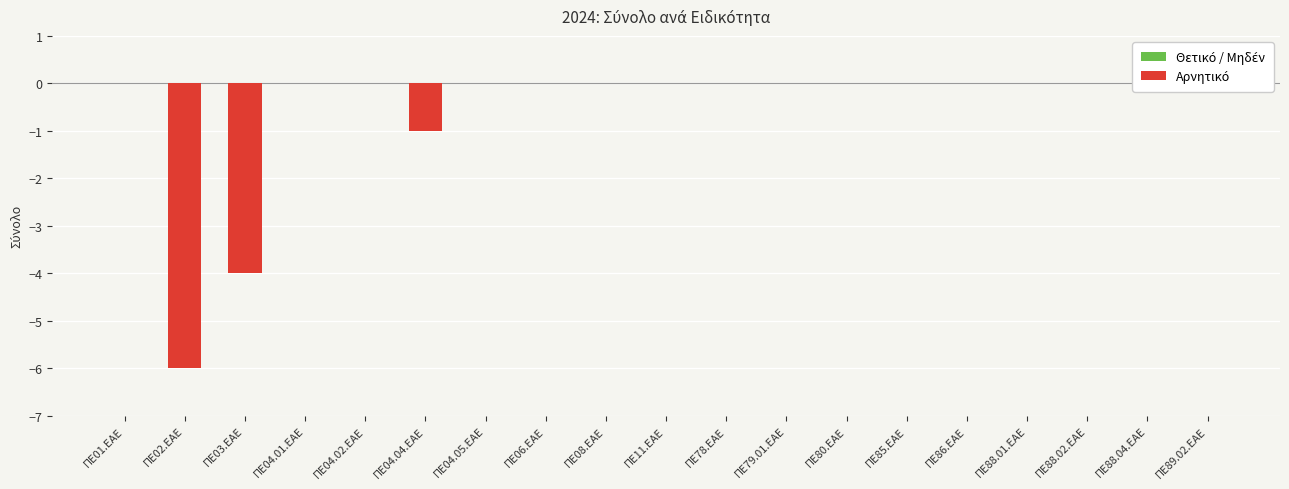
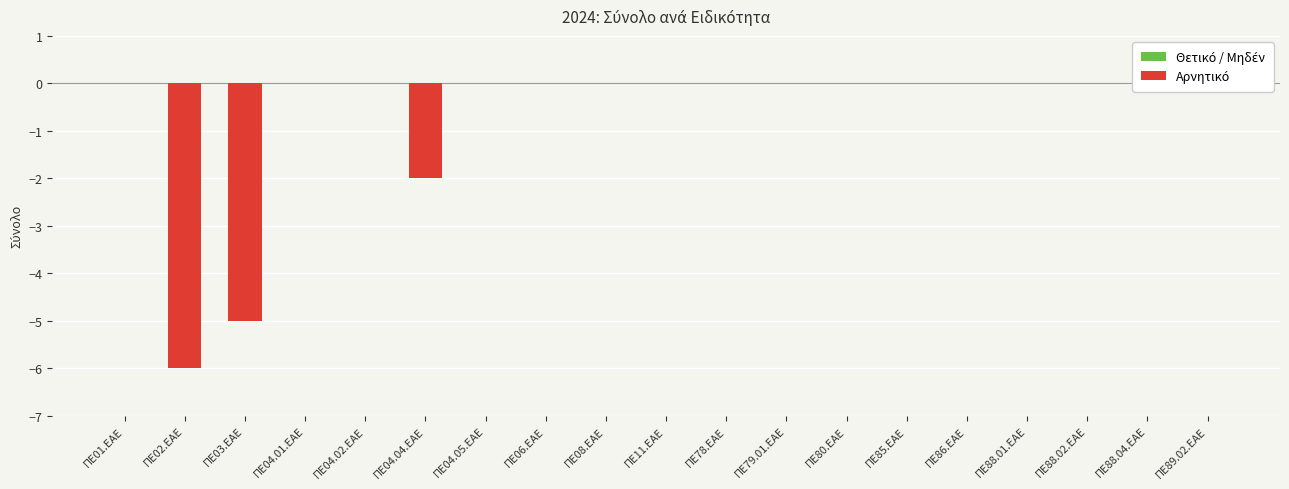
  {
    "Θετικό / Μηδέν": {
      "ΠΕ01.ΕΑΕ": 0,
      "ΠΕ04.01.ΕΑΕ": 0,
      "ΠΕ04.02.ΕΑΕ": 0,
      "ΠΕ04.05.ΕΑΕ": 0,
      "ΠΕ06.ΕΑΕ": 0,
      "ΠΕ08.ΕΑΕ": 0,
      "ΠΕ11.ΕΑΕ": 0,
      "ΠΕ78.ΕΑΕ": 0,
      "ΠΕ79.01.ΕΑΕ": 0,
      "ΠΕ80.ΕΑΕ": 0,
      "ΠΕ85.ΕΑΕ": 0,
      "ΠΕ86.ΕΑΕ": 0,
      "ΠΕ88.01.ΕΑΕ": 0,
      "ΠΕ88.02.ΕΑΕ": 0
    },
    "Αρνητικό": {
      "ΠΕ02.EAE": -6,
-     "ΠΕ03.EAE": -4,
-     "ΠΕ04.04.ΕΑΕ": -1
+     "ΠΕ03.EAE": -5,
+     "ΠΕ04.04.ΕΑΕ": -2
    }
  }
